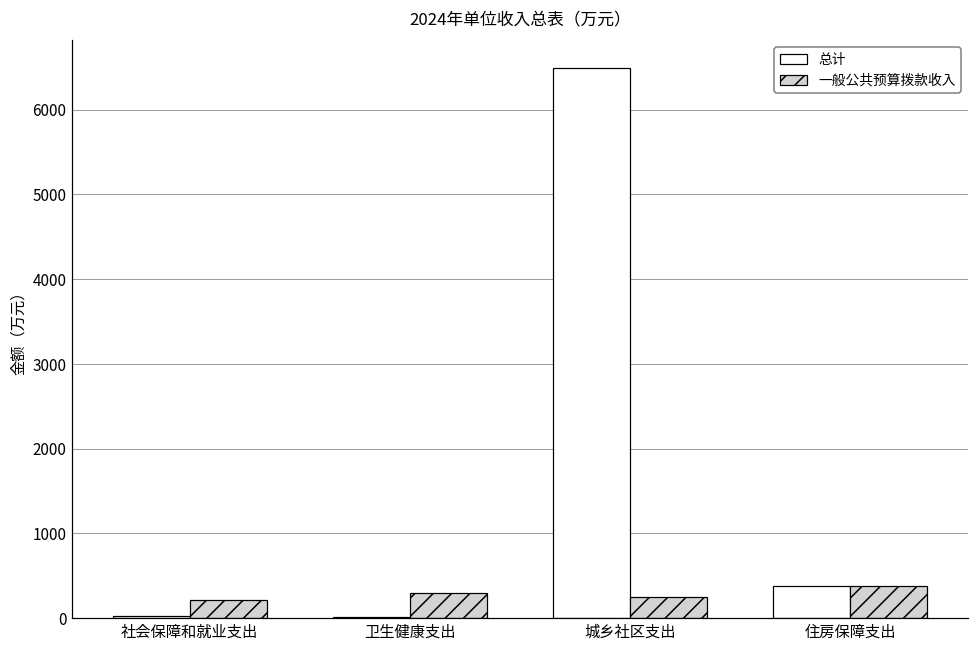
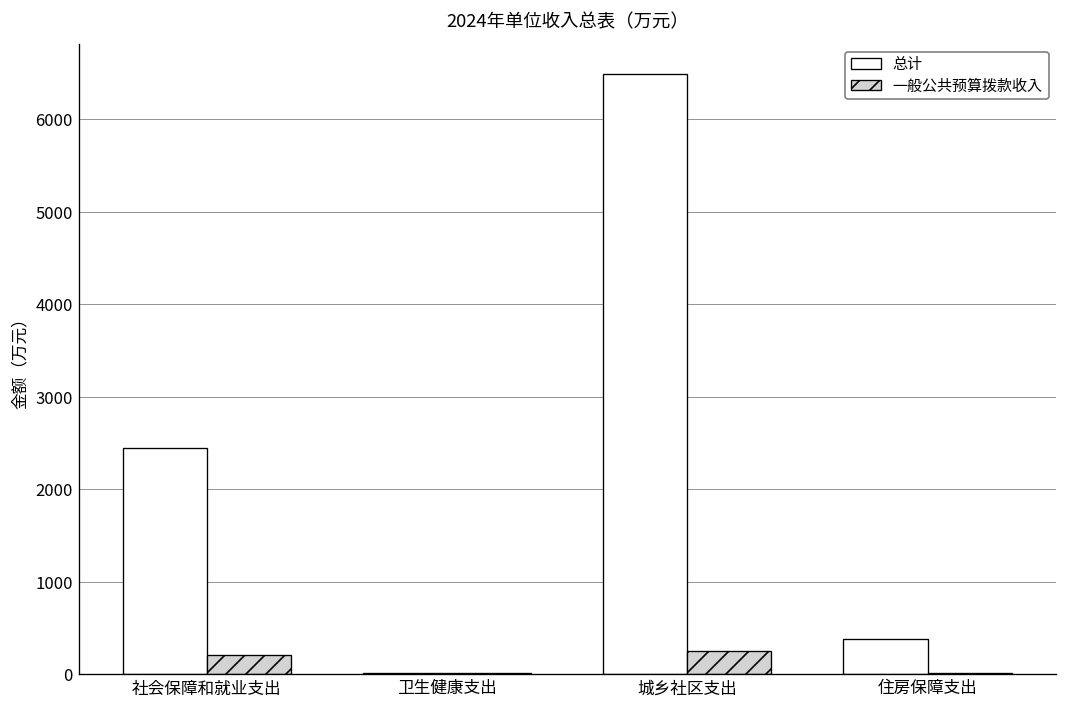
  {
    "总计": {
-     "社会保障和就业支出": 0,
+     "社会保障和就业支出": 2400,
      "城乡社区支出": 6500,
      "住房保障支出": 400
    },
    "一般公共预算拨款收入": {
      "社会保障和就业支出": 200,
-     "卫生健康支出": 300,
+     "卫生健康支出": 0,
      "城乡社区支出": 300,
-     "住房保障支出": 400
+     "住房保障支出": 0
    }
  }
